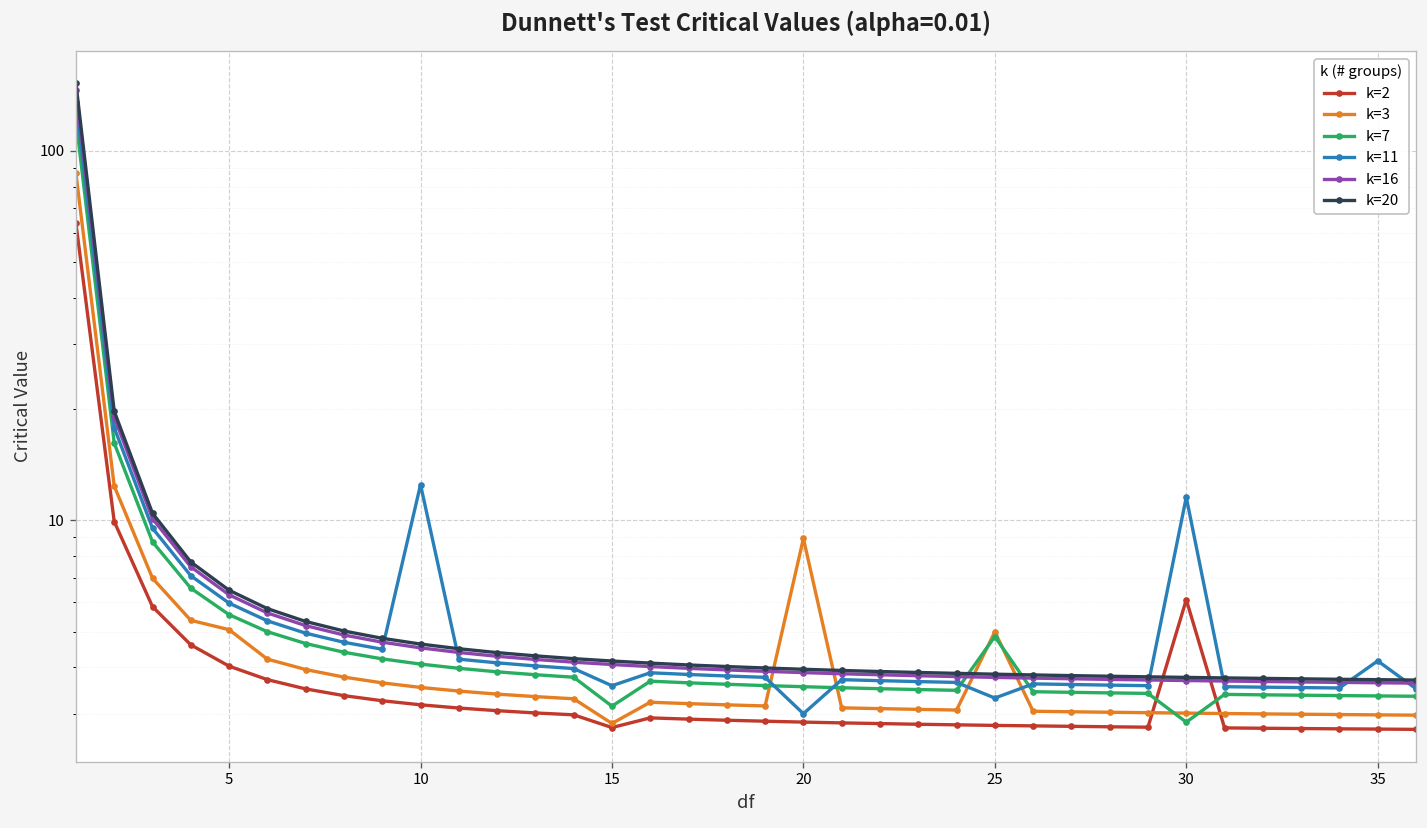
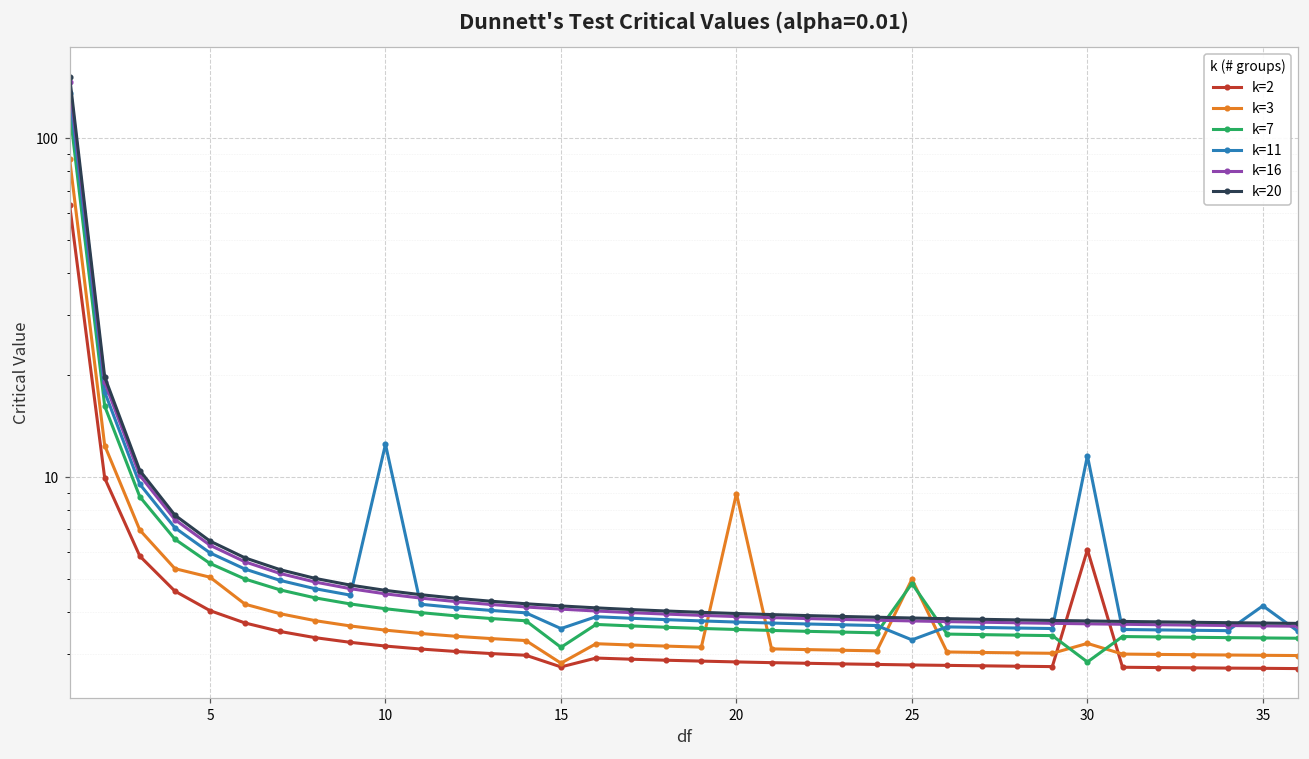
  {
    "k=2": {
      "5": 4.0,
      "10": 3.2,
      "15": 2.8,
      "20": 2.8,
      "25": 2.8,
      "30": 6.1,
      "35": 2.7
    },
    "k=3": {
      "5": 5.1,
      "10": 3.5,
      "15": 2.8,
      "20": 8.9,
      "25": 5.0,
-     "30": 3.0,
+     "30": 3.2,
      "35": 3.0
    },
    "k=7": {
      "5": 5.6,
      "10": 4.1,
      "15": 3.1,
      "20": 3.5,
      "25": 4.8,
      "30": 2.8,
      "35": 3.3
    },
    "k=11": {
      "5": 6.0,
      "10": 12.5,
      "15": 3.6,
-     "20": 3.0,
+     "20": 3.7,
      "25": 3.3,
      "30": 11.6,
      "35": 4.2
    },
    "k=16": {
      "5": 6.3,
      "10": 4.5,
      "15": 4.1,
      "20": 3.9,
      "25": 3.8,
      "30": 3.7,
      "35": 3.6
    },
    "k=20": {
      "5": 6.5,
      "10": 4.6,
      "15": 4.2,
      "20": 4.0,
      "25": 3.8,
      "30": 3.8,
      "35": 3.7
    }
  }
